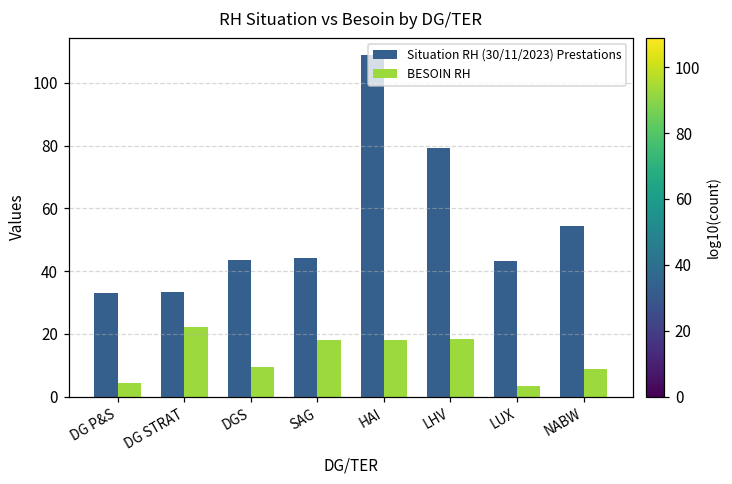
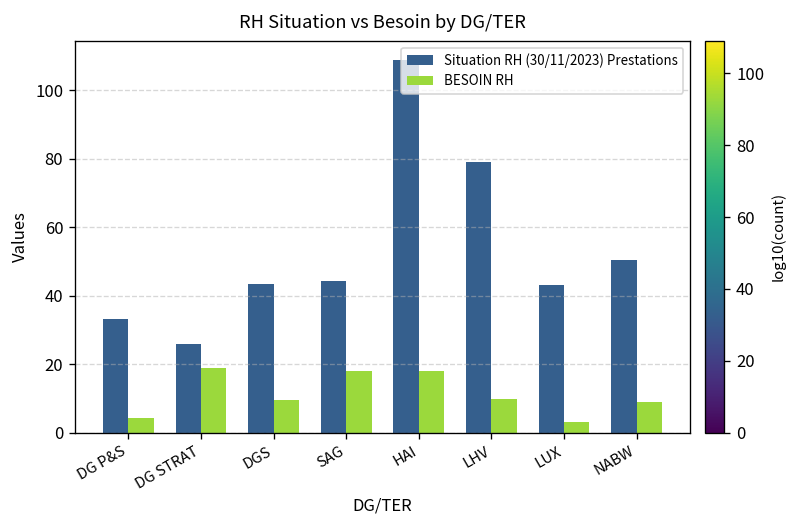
  {
    "Situation RH (30/11/2023) Prestations": {
      "DG P&S": 33,
-     "DG STRAT": 33,
+     "DG STRAT": 26,
      "DGS": 43,
      "SAG": 44,
      "LHV": 79,
      "LUX": 43,
-     "NABW": 54
+     "NABW": 51
    },
    "BESOIN RH": {
      "DG P&S": 4,
-     "DG STRAT": 22,
+     "DG STRAT": 19,
      "DGS": 10,
      "SAG": 18,
      "HAI": 18,
-     "LHV": 18,
+     "LHV": 10,
      "LUX": 3,
      "NABW": 9
    }
  }
